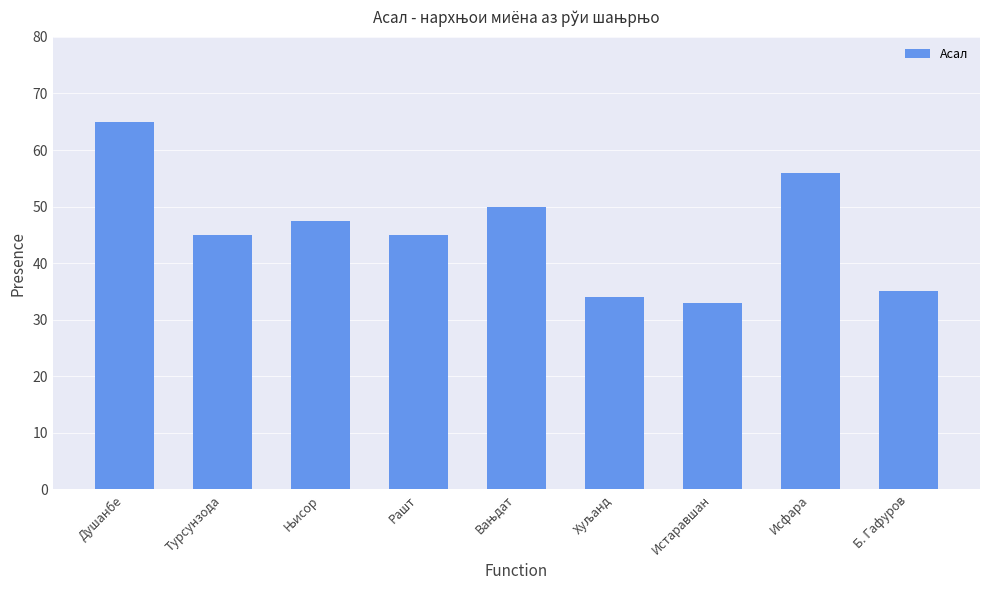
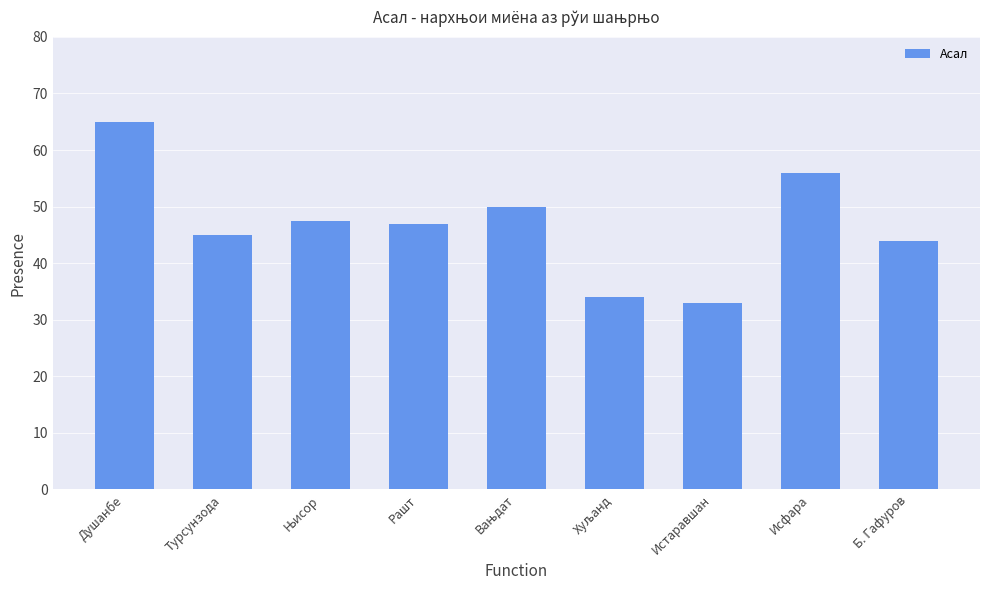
  {
    "Душанбе": 65,
    "Турсунзода": 45,
    "Њисор": 47,
-   "Рашт": 45,
+   "Рашт": 47,
    "Вањдат": 50,
    "Хуљанд": 34,
    "Истаравшан": 33,
    "Исфара": 56,
-   "Б. Гафуров": 35
+   "Б. Гафуров": 44
  }
